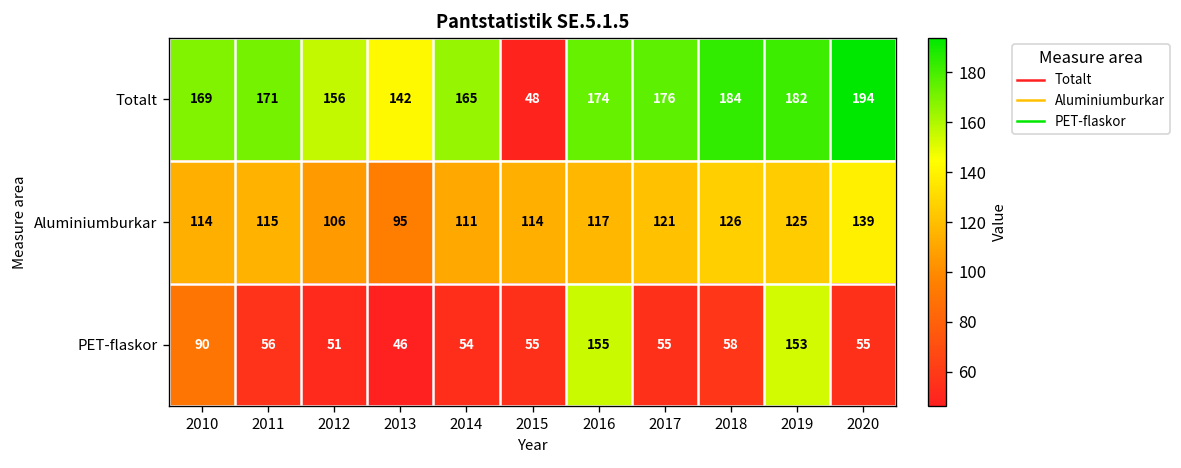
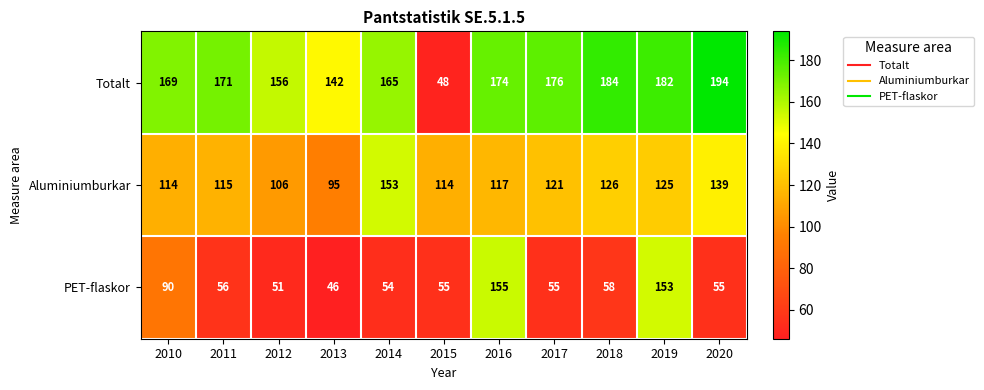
  {
    "Totalt": {
      "2010": 169,
      "2011": 171,
      "2012": 156,
      "2013": 142,
      "2014": 165,
      "2015": 48,
      "2016": 174,
      "2017": 176,
      "2018": 184,
      "2019": 182,
      "2020": 194
    },
    "Aluminiumburkar": {
      "2010": 114,
      "2011": 115,
      "2012": 106,
      "2013": 95,
-     "2014": 111,
+     "2014": 153,
      "2015": 114,
      "2016": 117,
      "2017": 121,
      "2018": 126,
      "2019": 125,
      "2020": 139
    },
    "PET-flaskor": {
      "2010": 90,
      "2011": 56,
      "2012": 51,
      "2013": 46,
      "2014": 54,
      "2015": 55,
      "2016": 155,
      "2017": 55,
      "2018": 58,
      "2019": 153,
      "2020": 55
    }
  }
